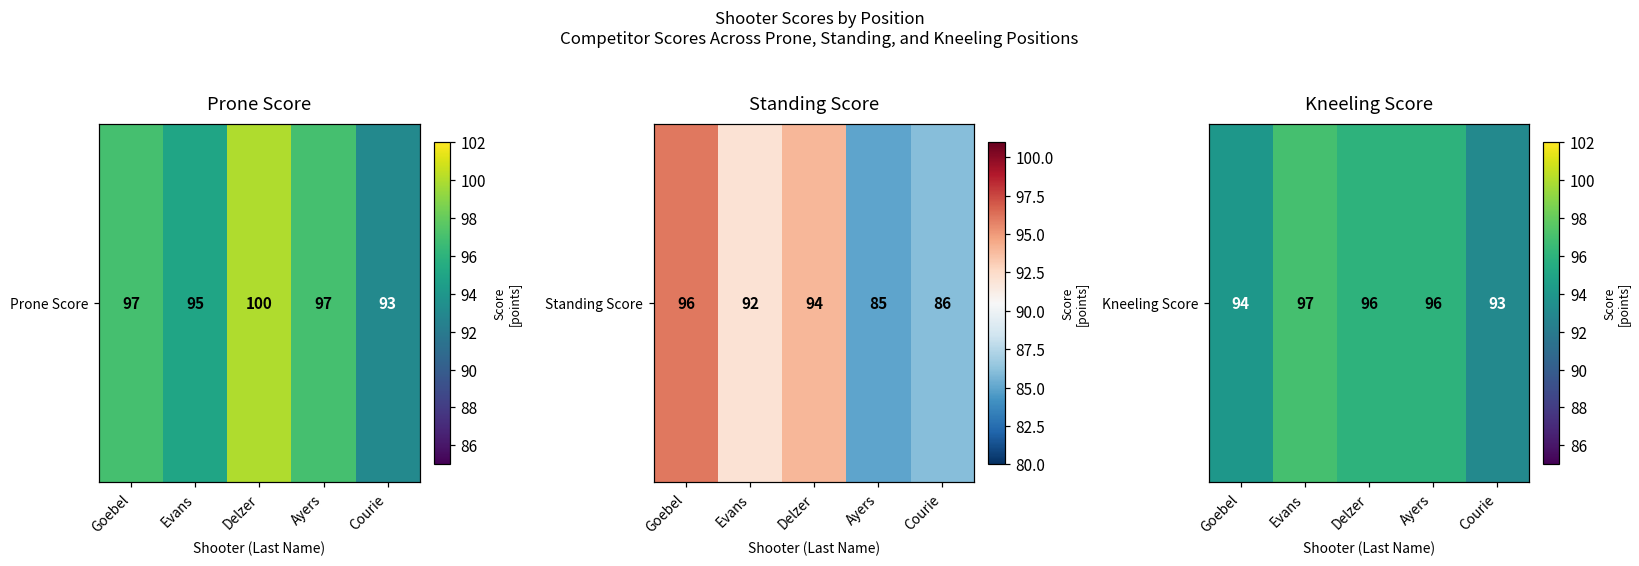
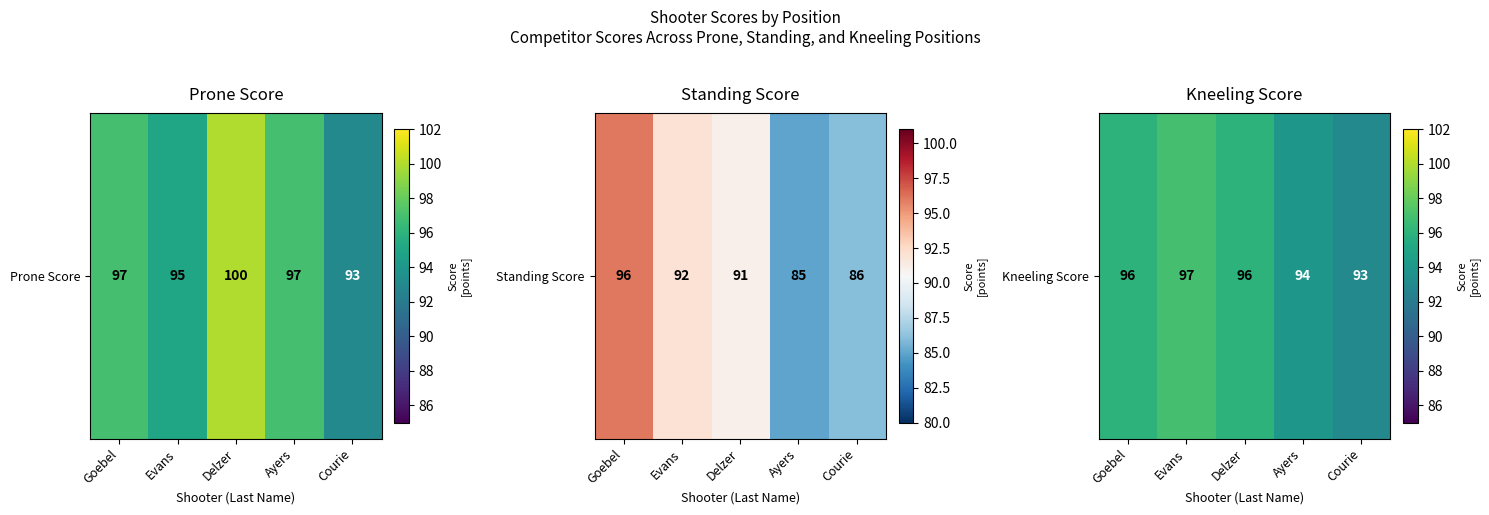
  {
    "Prone Score": {
      "Prone Score": {
        "Goebel": 97,
        "Evans": 95,
        "Delzer": 100,
        "Ayers": 97,
        "Courie": 93
      }
    },
    "Standing Score": {
      "Standing Score": {
        "Goebel": 96,
        "Evans": 92,
-       "Delzer": 94,
+       "Delzer": 91,
        "Ayers": 85,
        "Courie": 86
      }
    },
    "Kneeling Score": {
      "Kneeling Score": {
-       "Goebel": 94,
+       "Goebel": 96,
        "Evans": 97,
        "Delzer": 96,
-       "Ayers": 96,
+       "Ayers": 94,
        "Courie": 93
      }
    }
  }
